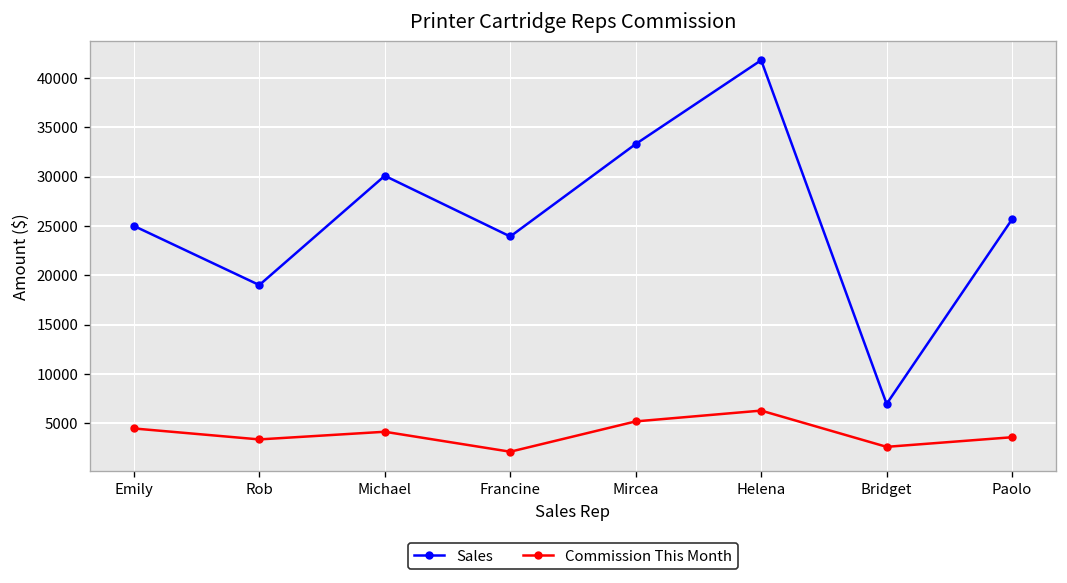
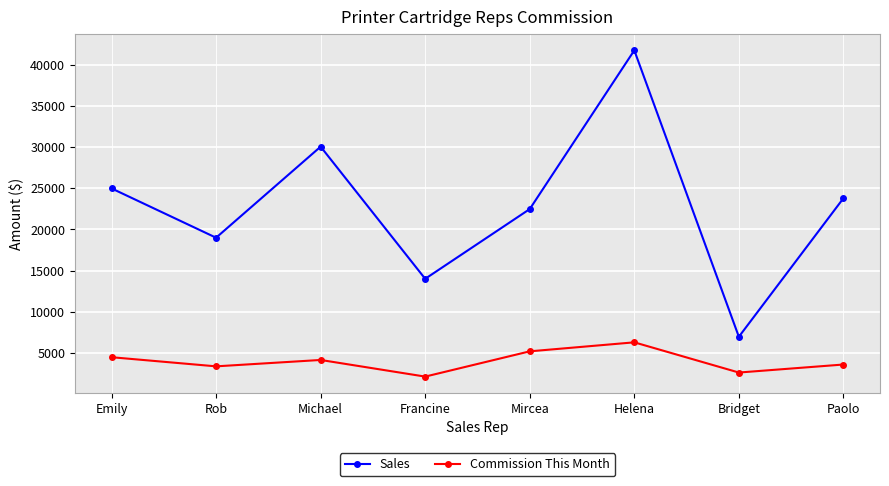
  {
    "Sales": {
      "Emily": 25000,
      "Rob": 19000,
      "Michael": 30000,
-     "Francine": 24000,
-     "Mircea": 33000,
+     "Francine": 14000,
+     "Mircea": 22000,
      "Helena": 42000,
      "Bridget": 7000,
-     "Paolo": 26000
+     "Paolo": 24000
    },
    "Commission This Month": {
      "Emily": 4000,
      "Rob": 3000,
      "Michael": 4000,
      "Francine": 2000,
      "Mircea": 5000,
      "Helena": 6000,
      "Bridget": 3000,
      "Paolo": 4000
    }
  }
